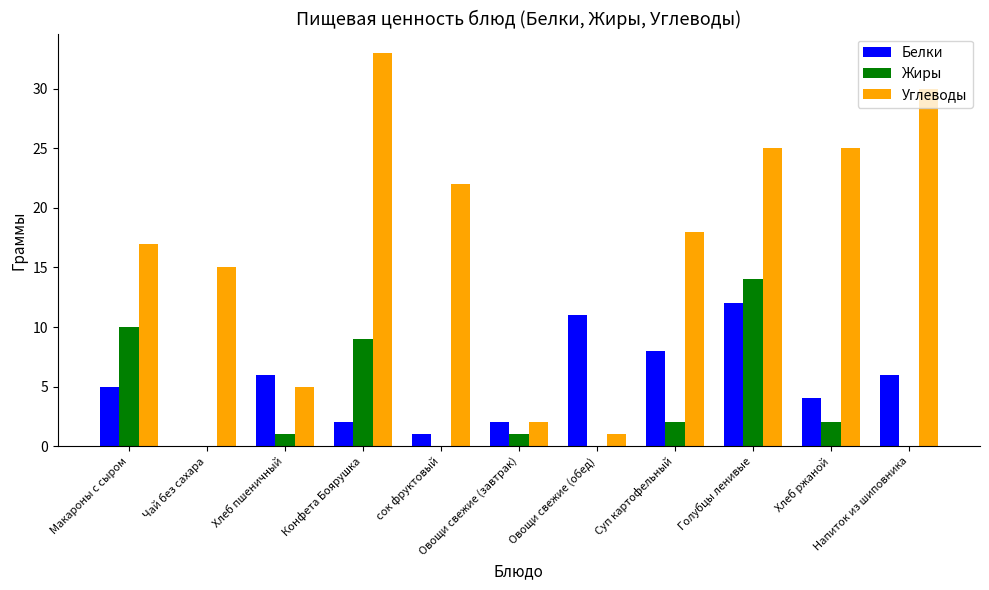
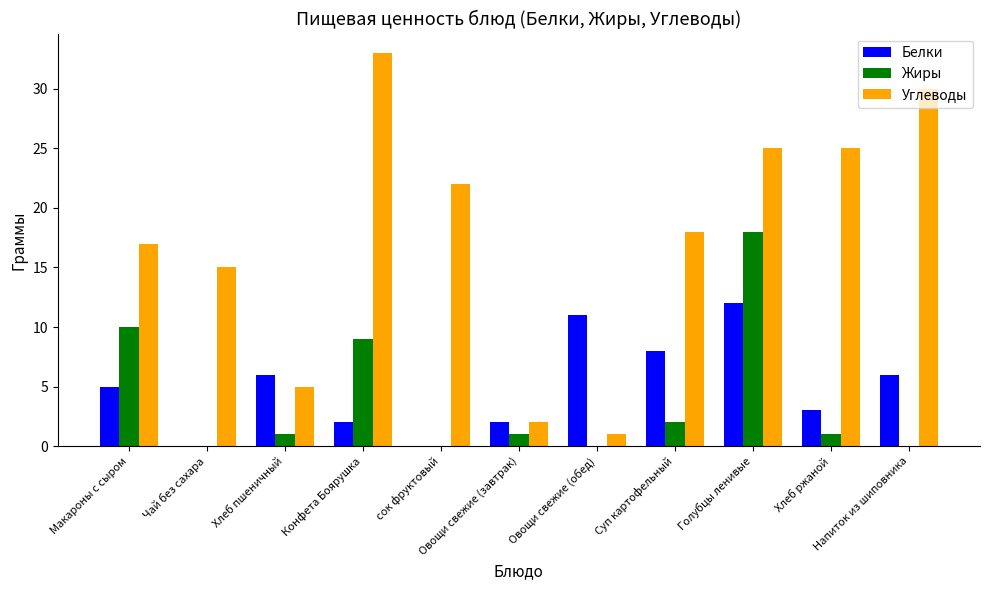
  {
    "Белки": {
      "Макароны с сыром": 5,
      "Чай без сахара": 0,
      "Хлеб пшеничный": 6,
      "Конфета Боярушка": 2,
-     "сок фруктовый": 1,
+     "сок фруктовый": 0,
      "Овощи свежие (завтрак)": 2,
      "Овощи свежие (обед)": 11,
      "Суп картофельный": 8,
      "Голубцы ленивые": 12,
-     "Хлеб ржаной": 4,
+     "Хлеб ржаной": 3,
      "Напиток из шиповника": 6
    },
    "Жиры": {
      "Макароны с сыром": 10,
      "Чай без сахара": 0,
      "Хлеб пшеничный": 1,
      "Конфета Боярушка": 9,
      "сок фруктовый": 0,
      "Овощи свежие (завтрак)": 1,
      "Овощи свежие (обед)": 0,
      "Суп картофельный": 2,
-     "Голубцы ленивые": 14,
-     "Хлеб ржаной": 2,
+     "Голубцы ленивые": 18,
+     "Хлеб ржаной": 1,
      "Напиток из шиповника": 0
    },
    "Углеводы": {
      "Макароны с сыром": 17,
      "Чай без сахара": 15,
      "Хлеб пшеничный": 5,
      "Конфета Боярушка": 33,
      "сок фруктовый": 22,
      "Овощи свежие (завтрак)": 2,
      "Овощи свежие (обед)": 1,
      "Суп картофельный": 18,
      "Голубцы ленивые": 25,
      "Хлеб ржаной": 25
    }
  }
